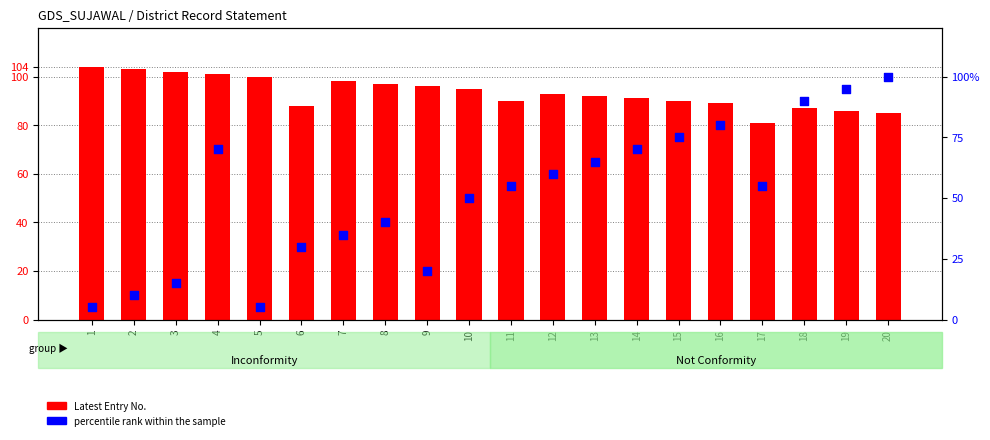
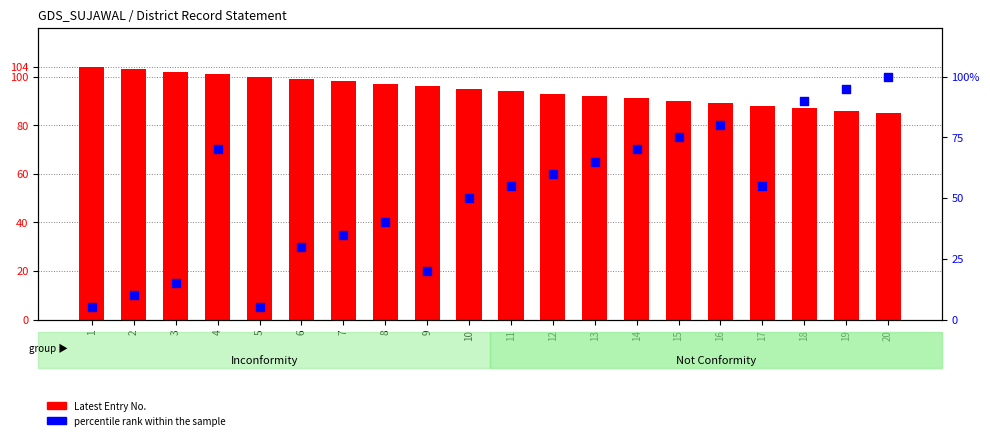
  {
    "Latest Entry No.": {
      "1": 104,
      "2": 103,
      "3": 102,
      "4": 101,
      "5": 100,
-     "6": 88,
+     "6": 99,
      "7": 98,
      "8": 97,
      "9": 96,
      "10": 95,
-     "11": 90,
+     "11": 94,
      "12": 93,
      "13": 92,
      "14": 91,
      "15": 90,
      "16": 89,
-     "17": 81,
+     "17": 88,
      "18": 87,
      "19": 86,
      "20": 85
    }
  }
